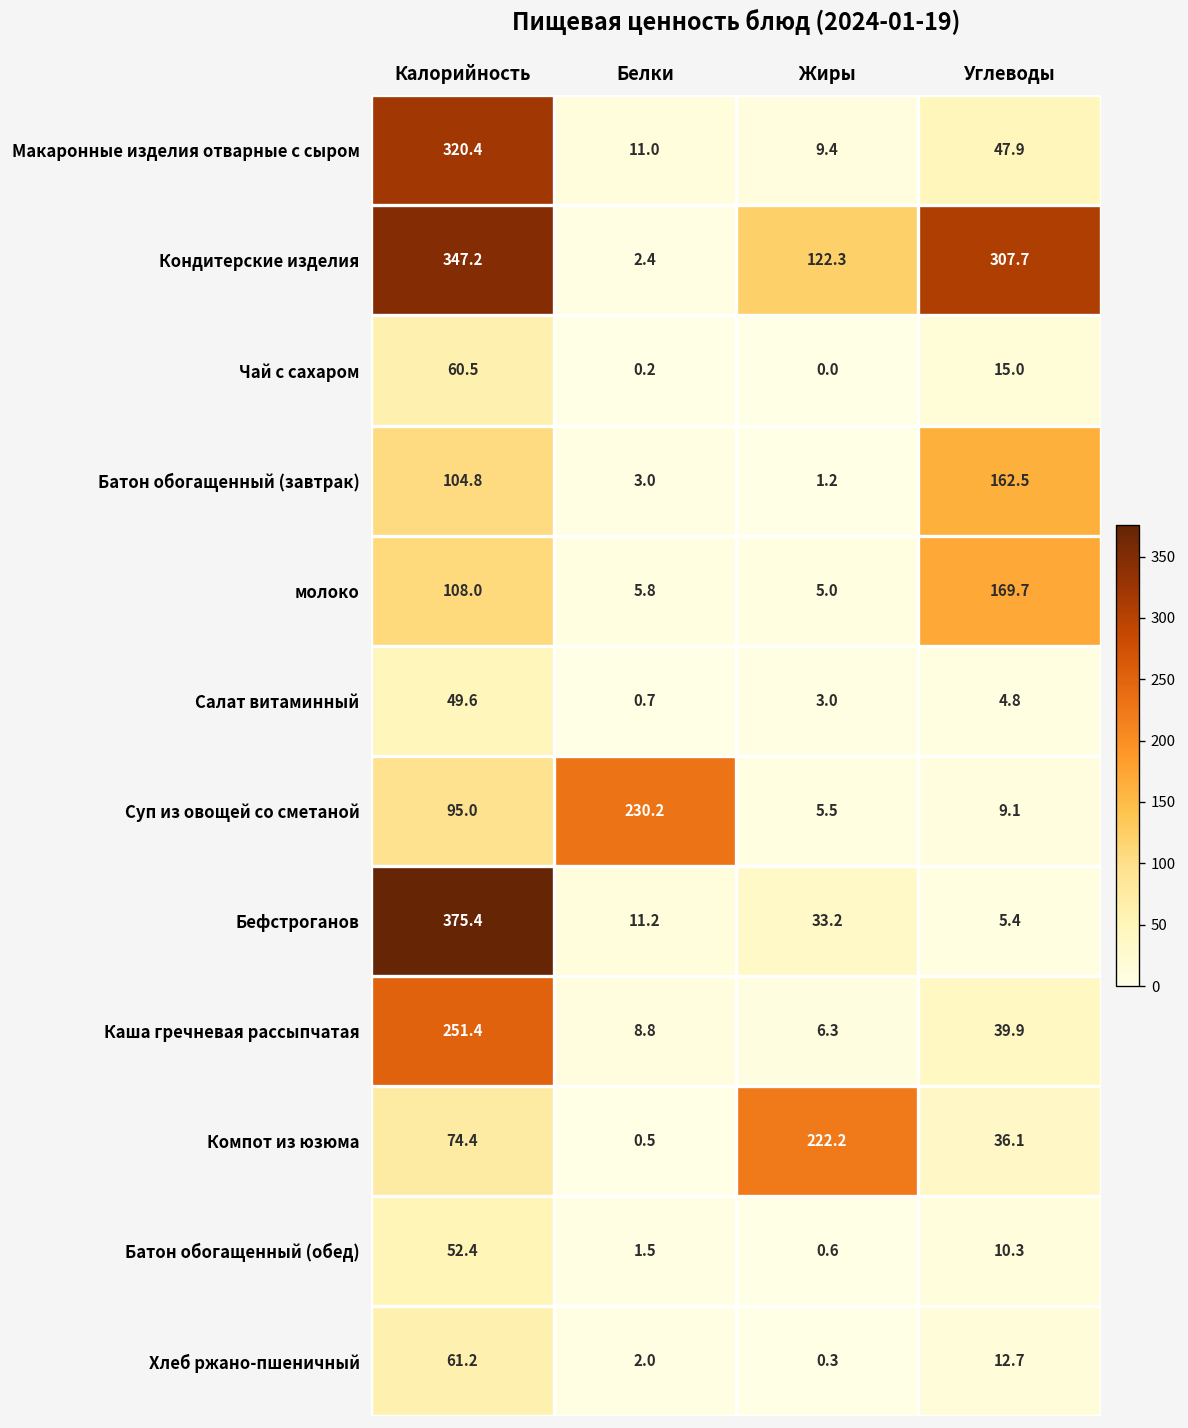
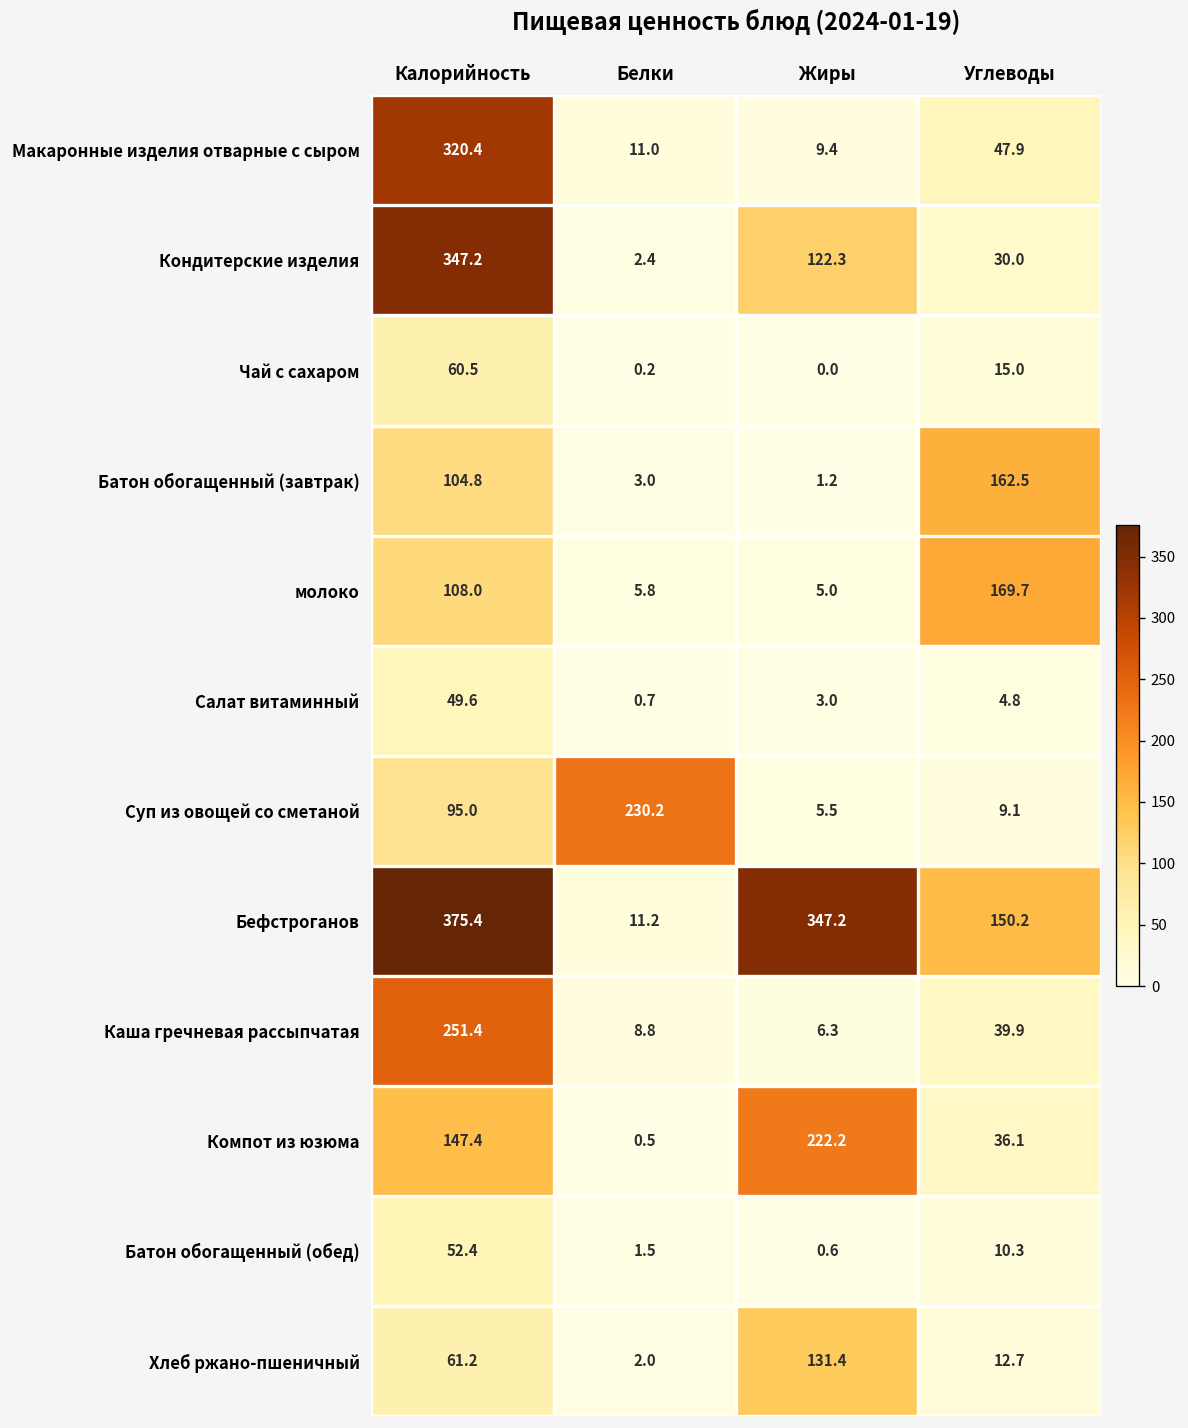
  {
    "Макаронные изделия отварные с сыром": {
      "Калорийность": 320.4,
      "Белки": 11.0,
      "Жиры": 9.4,
      "Углеводы": 47.9
    },
    "Кондитерские изделия": {
      "Калорийность": 347.2,
      "Белки": 2.4,
      "Жиры": 122.3,
-     "Углеводы": 307.7
+     "Углеводы": 30.0
    },
    "Чай с сахаром": {
      "Калорийность": 60.5,
      "Белки": 0.2,
      "Жиры": 0.0,
      "Углеводы": 15.0
    },
    "Батон обогащенный (завтрак)": {
      "Калорийность": 104.8,
      "Белки": 3.0,
      "Жиры": 1.2,
      "Углеводы": 162.5
    },
    "молоко": {
      "Калорийность": 108.0,
      "Белки": 5.8,
      "Жиры": 5.0,
      "Углеводы": 169.7
    },
    "Салат витаминный": {
      "Калорийность": 49.6,
      "Белки": 0.7,
      "Жиры": 3.0,
      "Углеводы": 4.8
    },
    "Суп из овощей со сметаной": {
      "Калорийность": 95.0,
      "Белки": 230.2,
      "Жиры": 5.5,
      "Углеводы": 9.1
    },
    "Бефстроганов": {
      "Калорийность": 375.4,
      "Белки": 11.2,
-     "Жиры": 33.2,
-     "Углеводы": 5.4
+     "Жиры": 347.2,
+     "Углеводы": 150.2
    },
    "Каша гречневая рассыпчатая": {
      "Калорийность": 251.4,
      "Белки": 8.8,
      "Жиры": 6.3,
      "Углеводы": 39.9
    },
    "Компот из юзюма": {
-     "Калорийность": 74.4,
+     "Калорийность": 147.4,
      "Белки": 0.5,
      "Жиры": 222.2,
      "Углеводы": 36.1
    },
    "Батон обогащенный (обед)": {
      "Калорийность": 52.4,
      "Белки": 1.5,
      "Жиры": 0.6,
      "Углеводы": 10.3
    },
    "Хлеб ржано-пшеничный": {
      "Калорийность": 61.2,
      "Белки": 2.0,
-     "Жиры": 0.3,
+     "Жиры": 131.4,
      "Углеводы": 12.7
    }
  }
